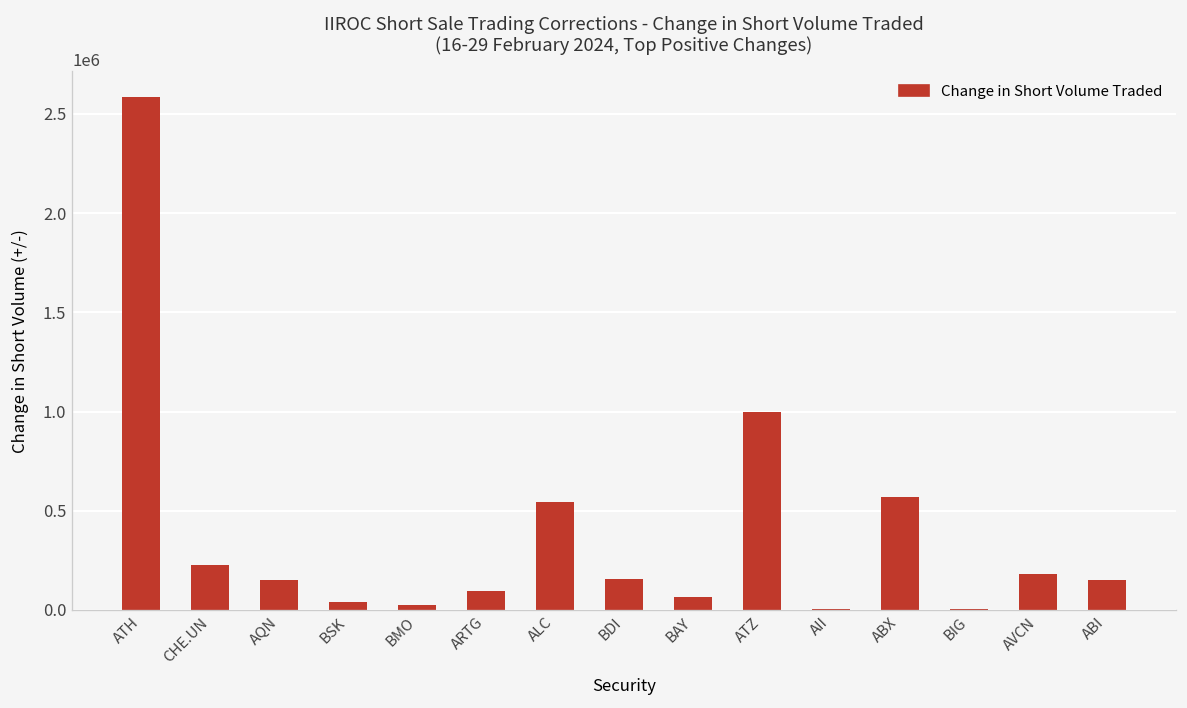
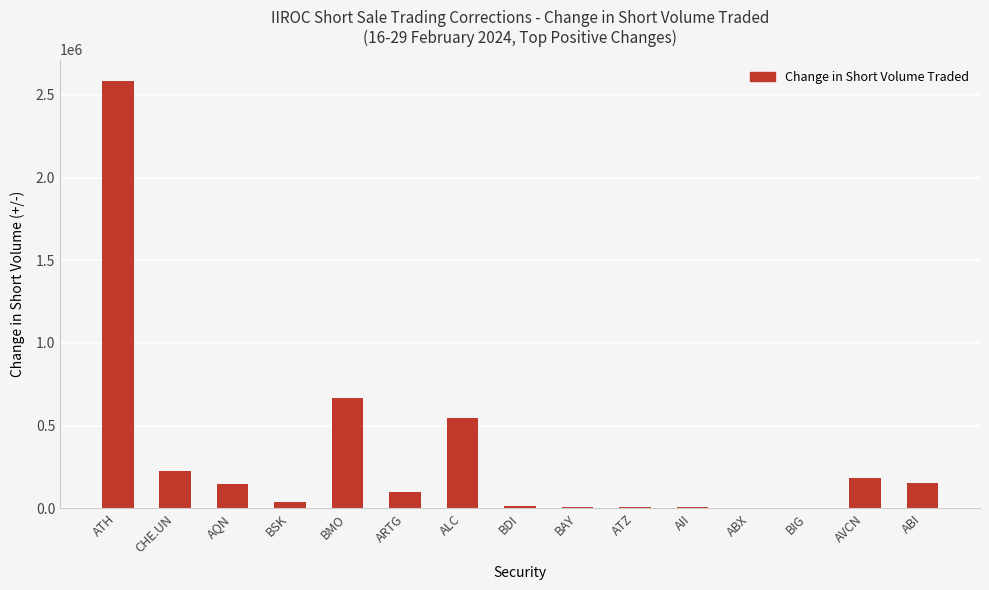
  {
    "ATH": 2580000,
    "CHE.UN": 230000,
    "AQN": 150000,
    "BSK": 40000,
-   "BMO": 30000,
+   "BMO": 670000,
    "ARTG": 100000,
    "ALC": 540000,
-   "BDI": 160000,
-   "BAY": 60000,
-   "ATZ": 1000000,
-   "ABX": 570000,
+   "BDI": 10000,
+   "BAY": 10000,
+   "ATZ": 10000,
+   "ABX": 0,
    "AVCN": 180000,
    "ABI": 150000
  }
